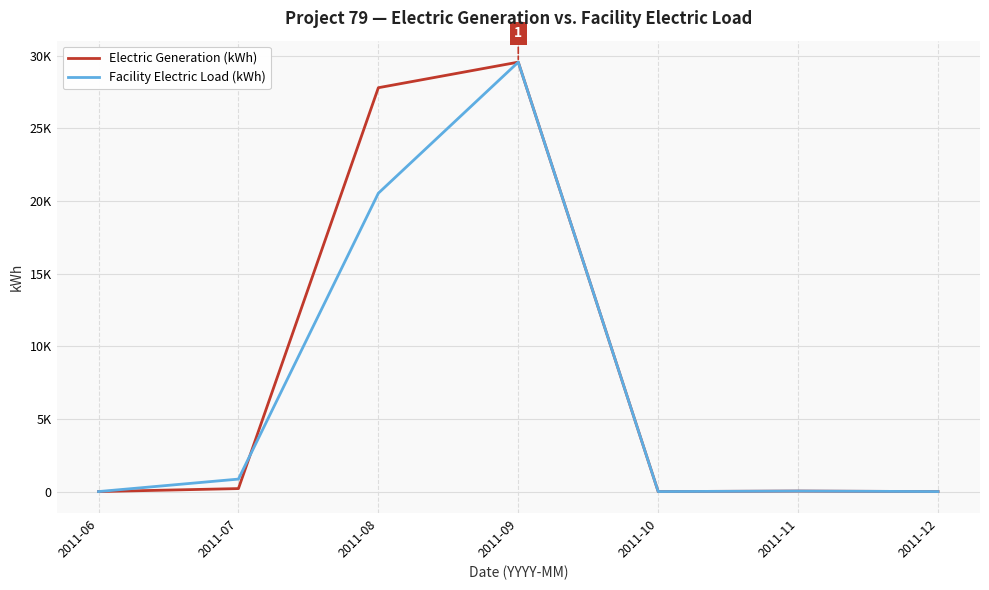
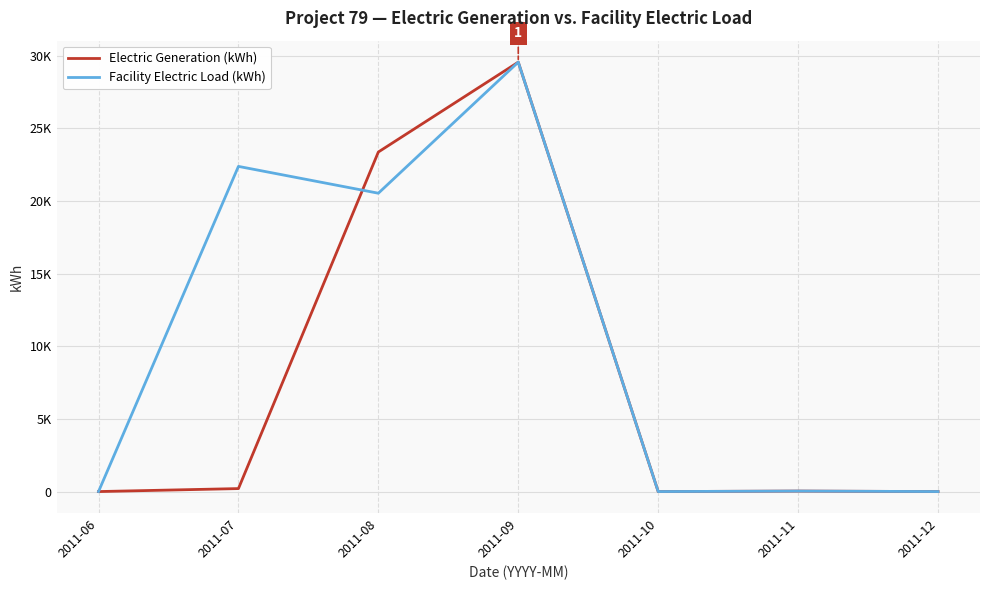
  {
    "Electric Generation (kWh)": {
      "2011-07": 200,
-     "2011-08": 27800
+     "2011-08": 23400
    },
    "Facility Electric Load (kWh)": {
-     "2011-07": 900,
+     "2011-07": 22400,
      "2011-08": 20500
    }
  }
